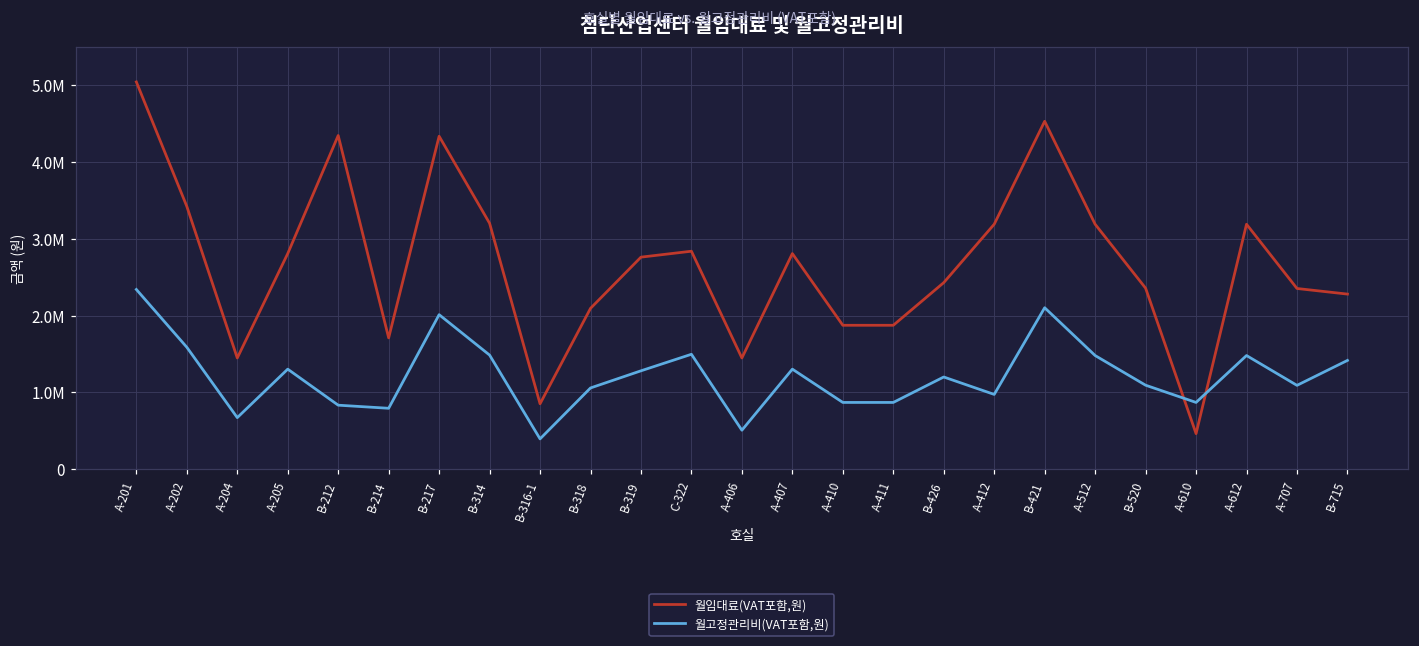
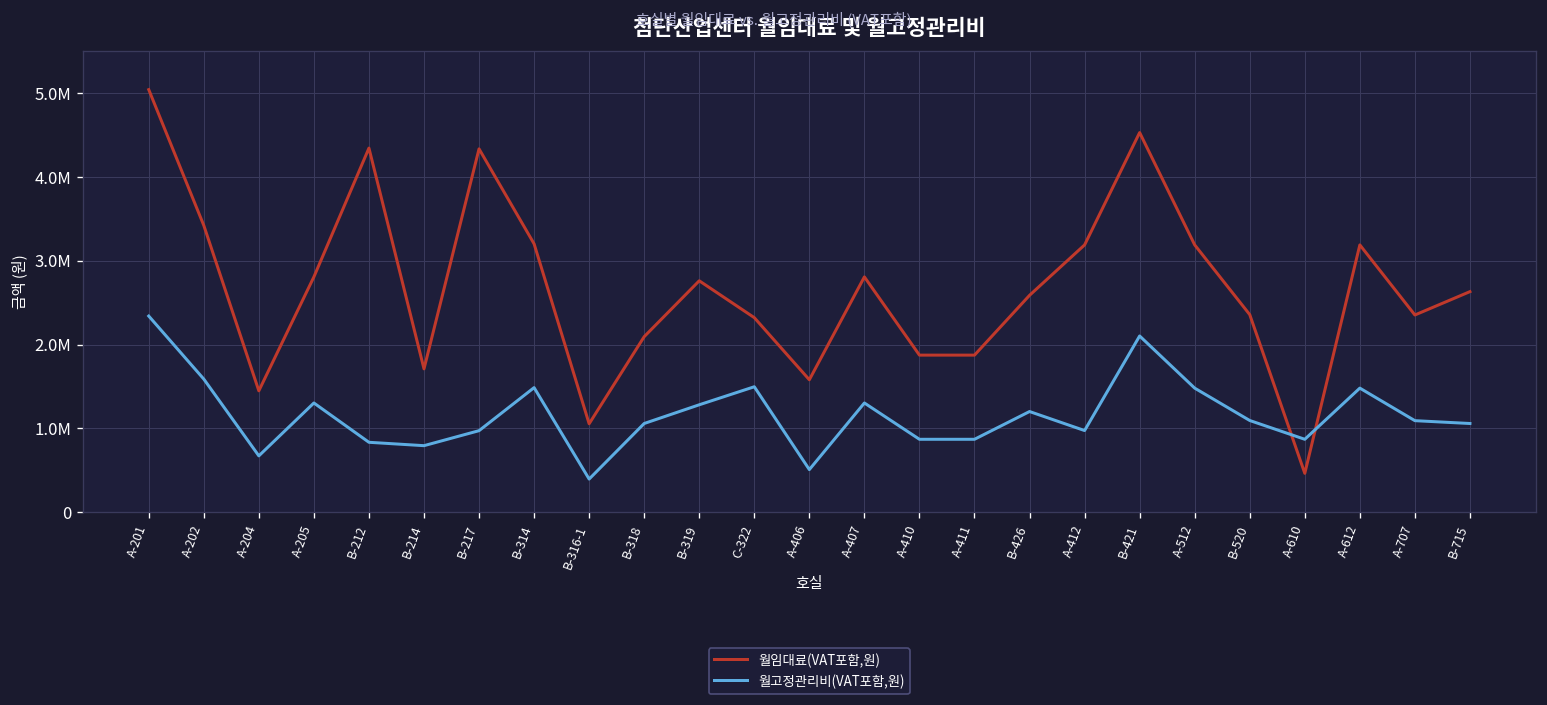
  {
    "월임대료(VAT포함,원)": {
      "A-201": 5000000,
      "A-202": 3400000,
      "A-204": 1400000,
      "A-205": 2800000,
      "B-212": 4300000,
      "B-214": 1700000,
      "B-217": 4300000,
      "B-314": 3200000,
-     "B-316-1": 900000,
+     "B-316-1": 1100000,
      "B-318": 2100000,
      "B-319": 2800000,
-     "C-322": 2800000,
-     "A-406": 1400000,
+     "C-322": 2300000,
+     "A-406": 1600000,
      "A-407": 2800000,
      "A-410": 1900000,
      "A-411": 1900000,
-     "B-426": 2400000,
+     "B-426": 2600000,
      "A-412": 3200000,
      "B-421": 4500000,
      "A-512": 3200000,
      "B-520": 2400000,
      "A-610": 500000,
      "A-612": 3200000,
      "A-707": 2400000,
-     "B-715": 2300000
+     "B-715": 2600000
    },
    "월고정관리비(VAT포함,원)": {
      "A-201": 2300000,
      "A-202": 1600000,
      "A-204": 700000,
      "A-205": 1300000,
      "B-212": 800000,
      "B-214": 800000,
-     "B-217": 2000000,
+     "B-217": 1000000,
      "B-314": 1500000,
      "B-316-1": 400000,
      "B-318": 1100000,
      "B-319": 1300000,
      "C-322": 1500000,
      "A-406": 500000,
      "A-407": 1300000,
      "A-410": 900000,
      "A-411": 900000,
      "B-426": 1200000,
      "A-412": 1000000,
      "B-421": 2100000,
      "A-512": 1500000,
      "B-520": 1100000,
      "A-610": 900000,
      "A-612": 1500000,
      "A-707": 1100000,
-     "B-715": 1400000
+     "B-715": 1100000
    }
  }
